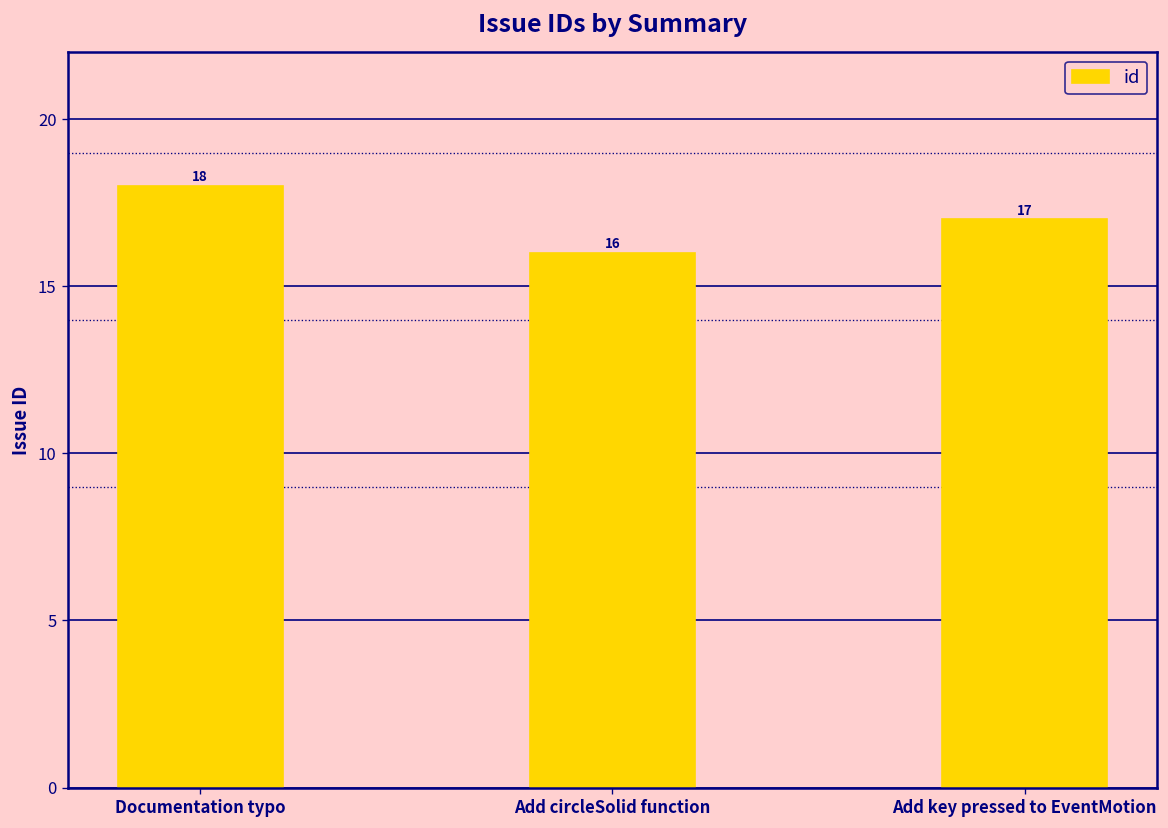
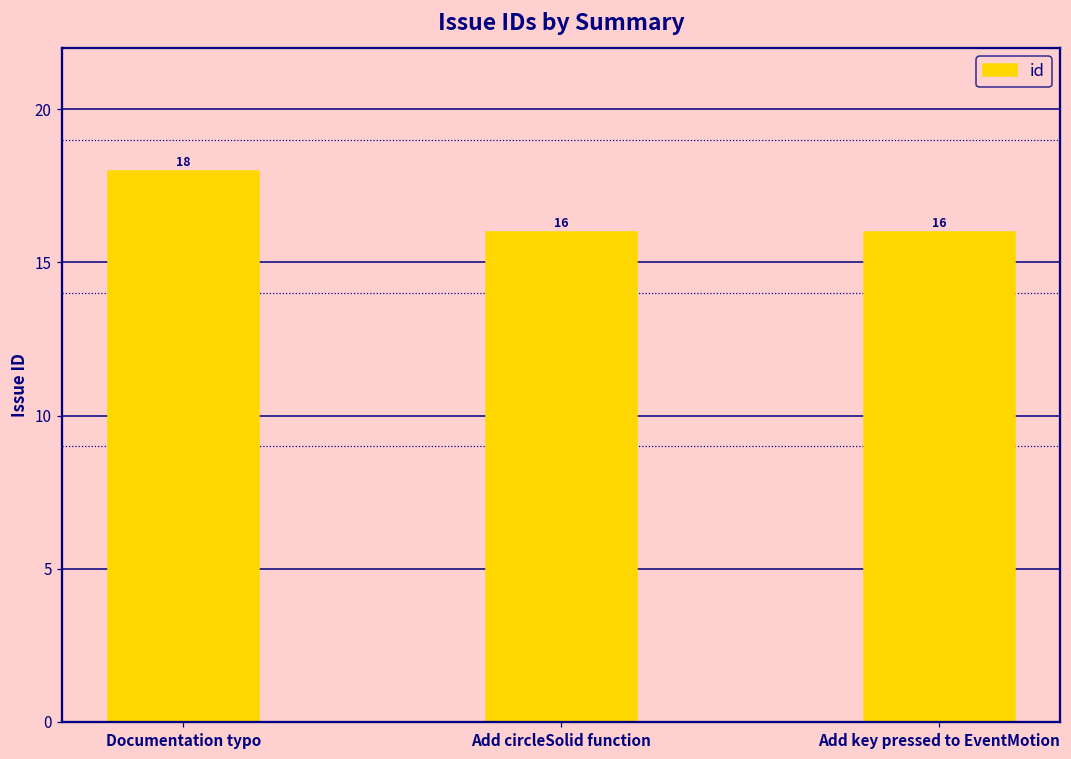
  {
    "Documentation typo": 18,
    "Add circleSolid function": 16,
-   "Add key pressed to EventMotion": 17
+   "Add key pressed to EventMotion": 16
  }
